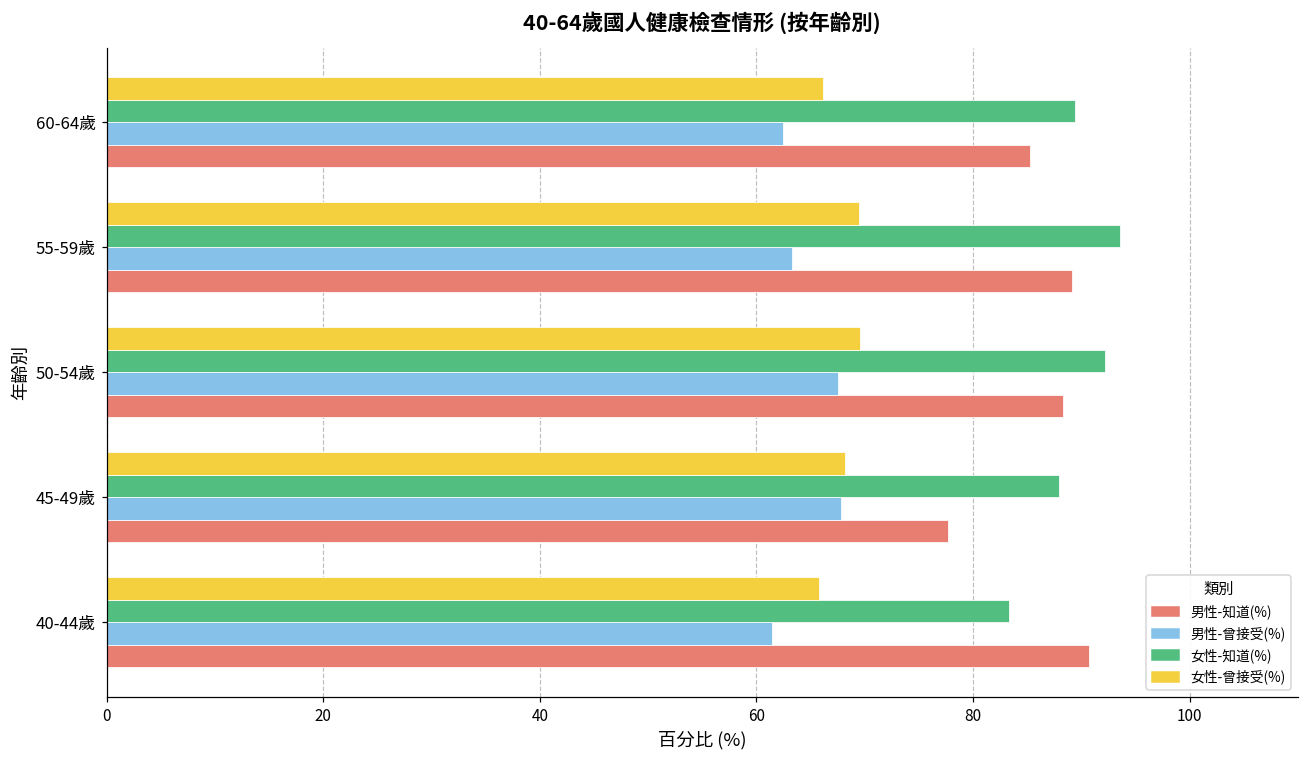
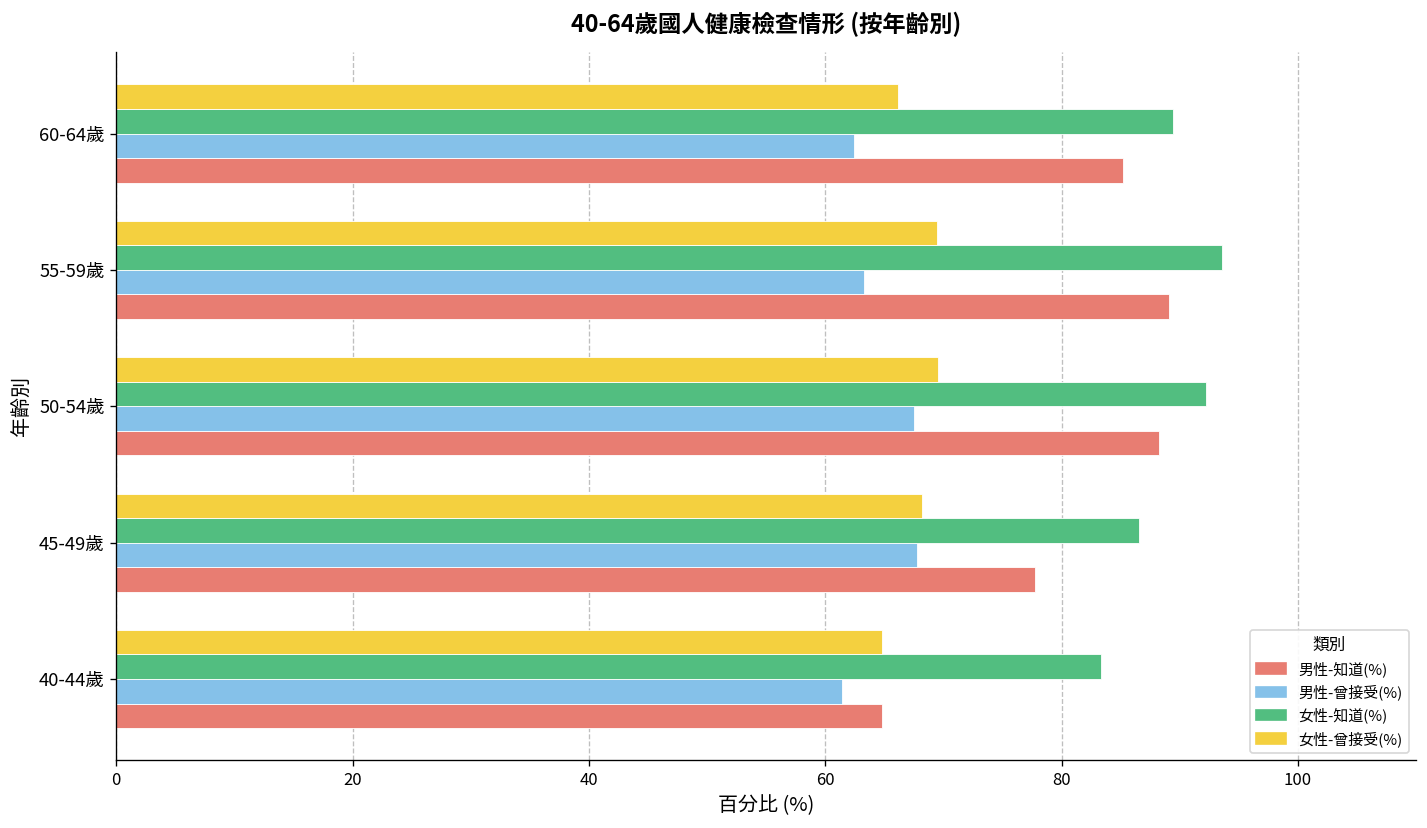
  {
    "男性-知道(%)": {
      "60-64歲": 85,
      "55-59歲": 89,
      "50-54歲": 88,
      "45-49歲": 78,
-     "40-44歲": 91
+     "40-44歲": 65
    },
    "男性-曾接受(%)": {
      "60-64歲": 62,
      "55-59歲": 63,
      "50-54歲": 68,
      "45-49歲": 68,
      "40-44歲": 61
    },
    "女性-知道(%)": {
      "60-64歲": 89,
      "55-59歲": 94,
      "50-54歲": 92,
-     "45-49歲": 88,
+     "45-49歲": 87,
      "40-44歲": 83
    },
    "女性-曾接受(%)": {
      "60-64歲": 66,
      "55-59歲": 69,
      "50-54歲": 70,
      "45-49歲": 68,
-     "40-44歲": 66
+     "40-44歲": 65
    }
  }
